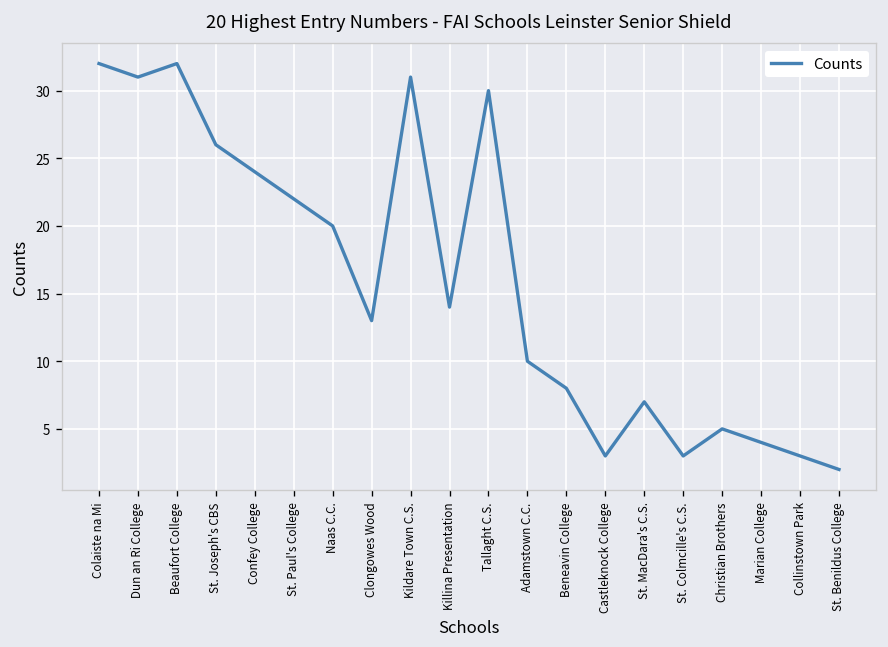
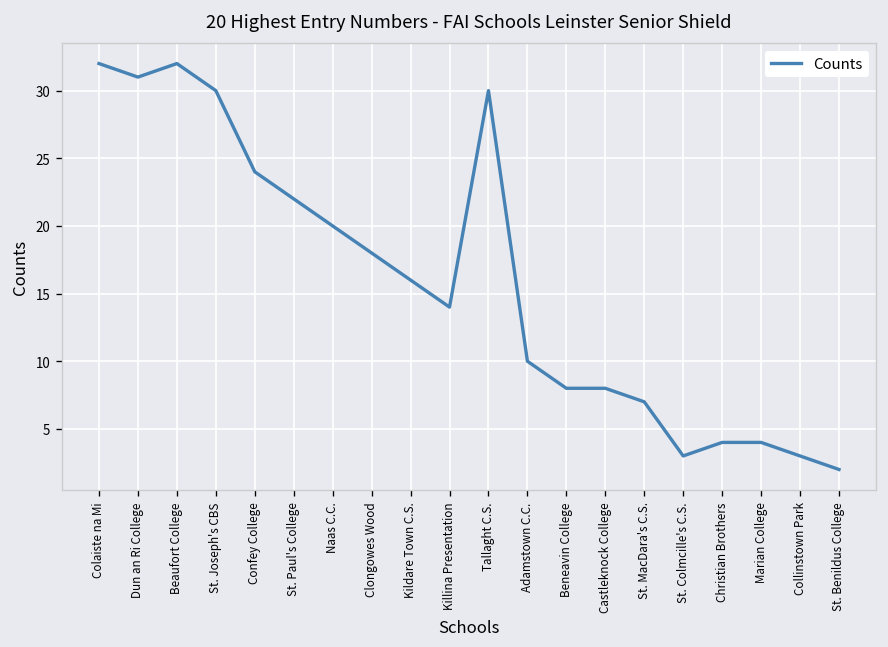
  {
    "Colaiste na Mi": 32,
    "Dun an Ri College": 31,
    "Beaufort College": 32,
-   "St. Joseph's CBS": 26,
+   "St. Joseph's CBS": 30,
    "Confey College": 24,
    "St. Paul's College": 22,
    "Naas C.C.": 20,
-   "Clongowes Wood": 13,
-   "Kildare Town C.S.": 31,
+   "Clongowes Wood": 18,
+   "Kildare Town C.S.": 16,
    "Killina Presentation": 14,
    "Tallaght C.S.": 30,
    "Adamstown C.C.": 10,
    "Beneavin College": 8,
-   "Castleknock College": 3,
+   "Castleknock College": 8,
    "St. MacDara's C.S.": 7,
    "St. Colmcille's C.S.": 3,
-   "Christian Brothers": 5,
+   "Christian Brothers": 4,
    "Marian College": 4,
    "Collinstown Park": 3,
    "St. Benildus College": 2
  }
